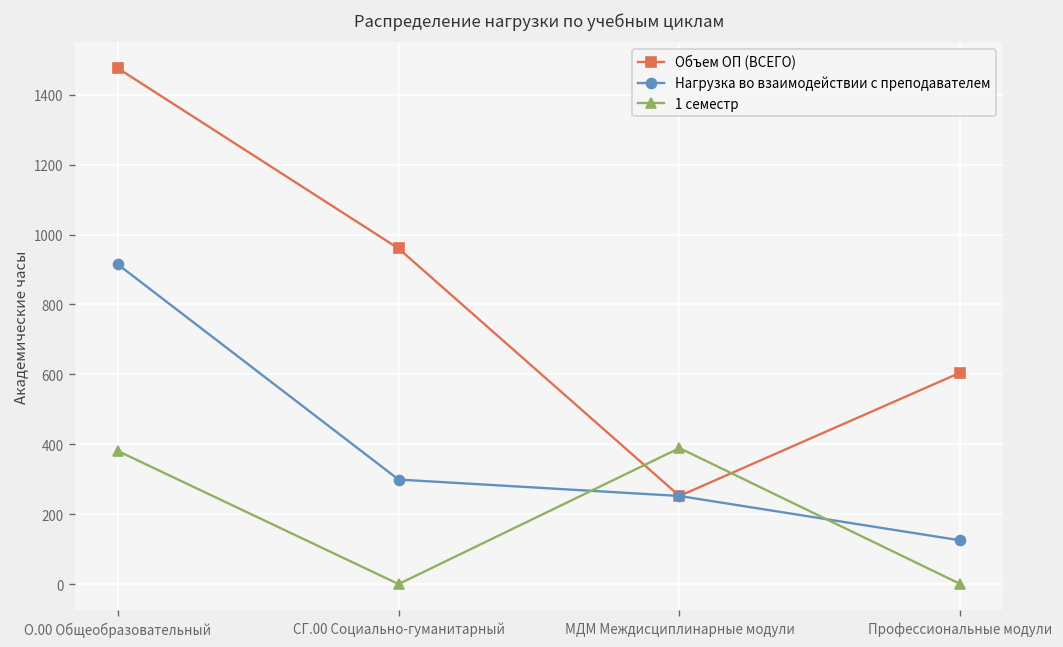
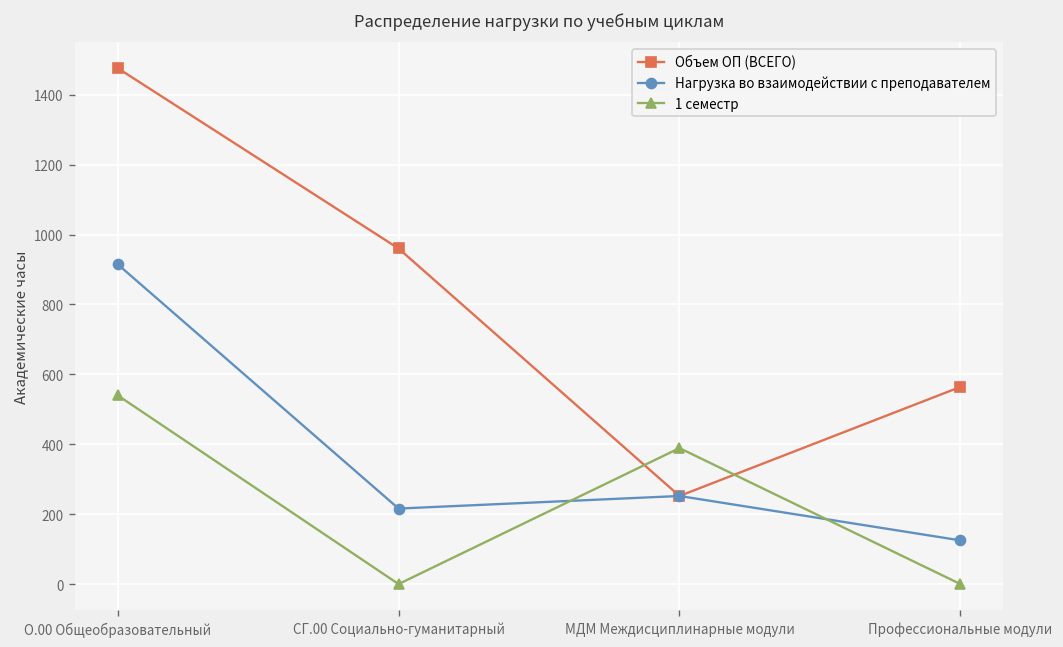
  {
    "Объем ОП (ВСЕГО)": {
      "О.00 Общеобразовательный": 1480,
      "СГ.00 Социально-гуманитарный": 960,
-     "Профессиональные модули": 610
+     "Профессиональные модули": 560
    },
    "Нагрузка во взаимодействии с преподавателем": {
      "О.00 Общеобразовательный": 920,
-     "СГ.00 Социально-гуманитарный": 300,
+     "СГ.00 Социально-гуманитарный": 220,
      "Профессиональные модули": 130
    },
    "1 семестр": {
-     "О.00 Общеобразовательный": 380,
+     "О.00 Общеобразовательный": 540,
      "СГ.00 Социально-гуманитарный": 0,
      "МДМ Междисциплинарные модули": 390,
      "Профессиональные модули": 0
    }
  }
